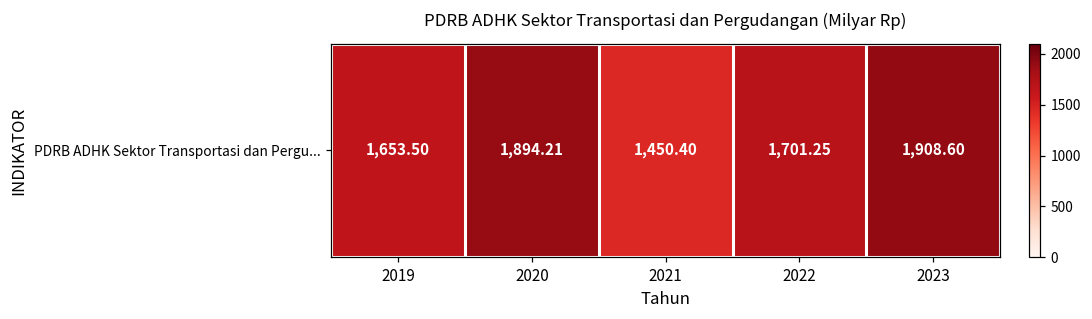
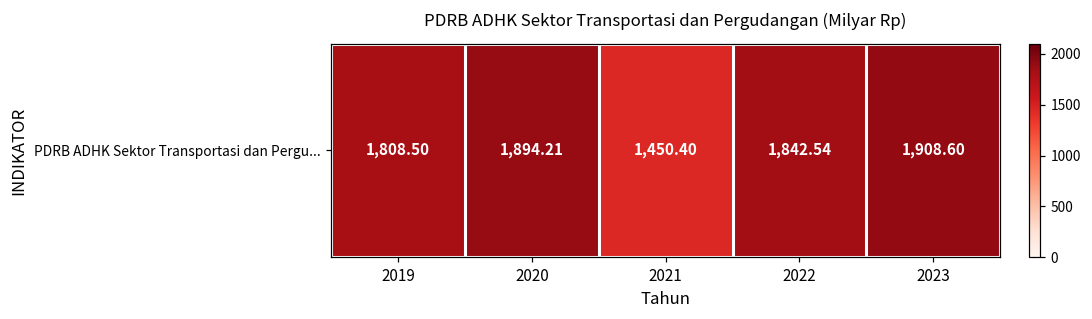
  {
    "PDRB ADHK Sektor Transportasi dan Pergu...": {
-     "2019": "1,653.50",
+     "2019": "1,808.50",
      "2020": "1,894.21",
      "2021": "1,450.40",
-     "2022": "1,701.25",
+     "2022": "1,842.54",
      "2023": "1,908.60"
    }
  }
